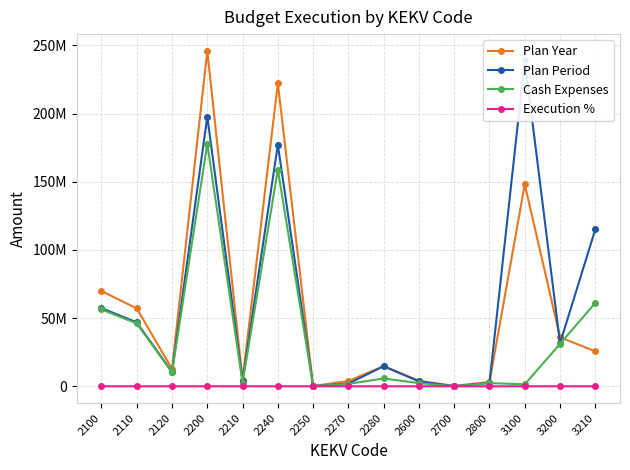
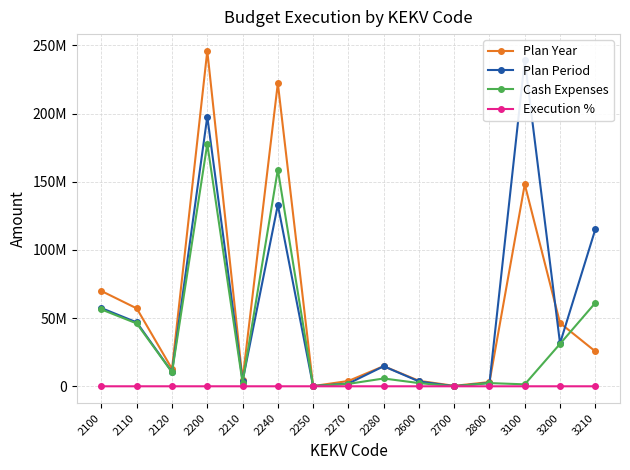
  {
    "Plan Year": {
      "2100": 70000000,
      "2110": 57000000,
      "2120": 13000000,
      "2200": 246000000,
      "2240": 222000000,
      "3100": 148000000,
-     "3200": 36000000,
+     "3200": 46000000,
      "3210": 26000000
    },
    "Plan Period": {
      "2200": 198000000,
-     "2240": 177000000,
+     "2240": 133000000,
      "3210": 115000000
    },
    "Cash Expenses": {
      "2200": 178000000,
      "2240": 159000000,
      "2280": 6000000,
      "3210": 61000000
    },
    "Execution %": {
      "2100": 0,
      "2110": 0,
      "2120": 0,
      "2200": 0,
      "2210": 0,
      "2240": 0,
      "2280": 0,
      "2600": 0,
      "2800": 0,
      "3200": 0,
      "3210": 0
    }
  }
